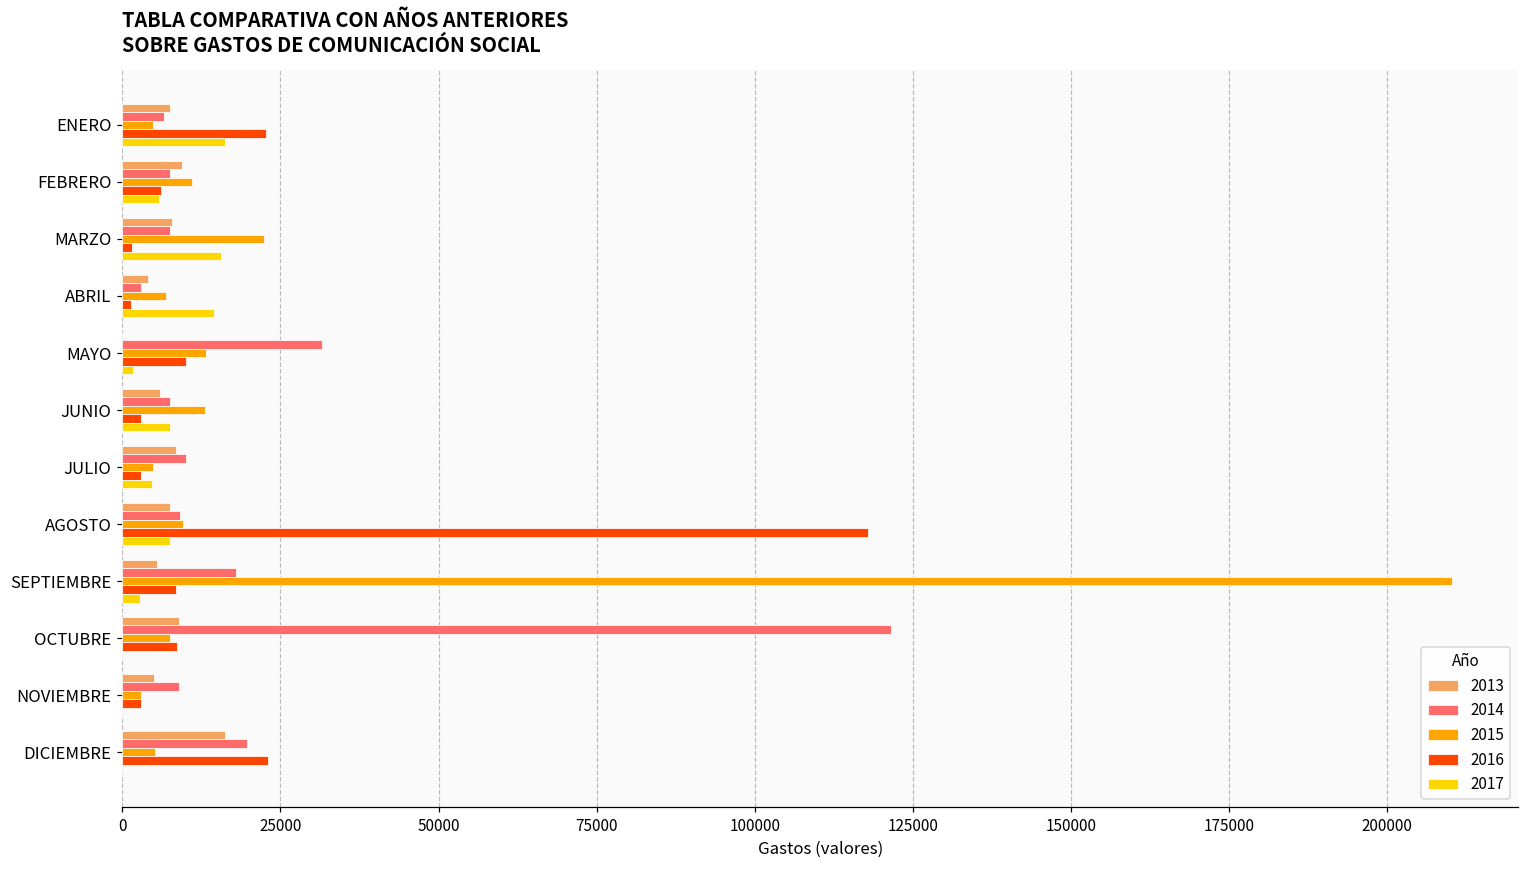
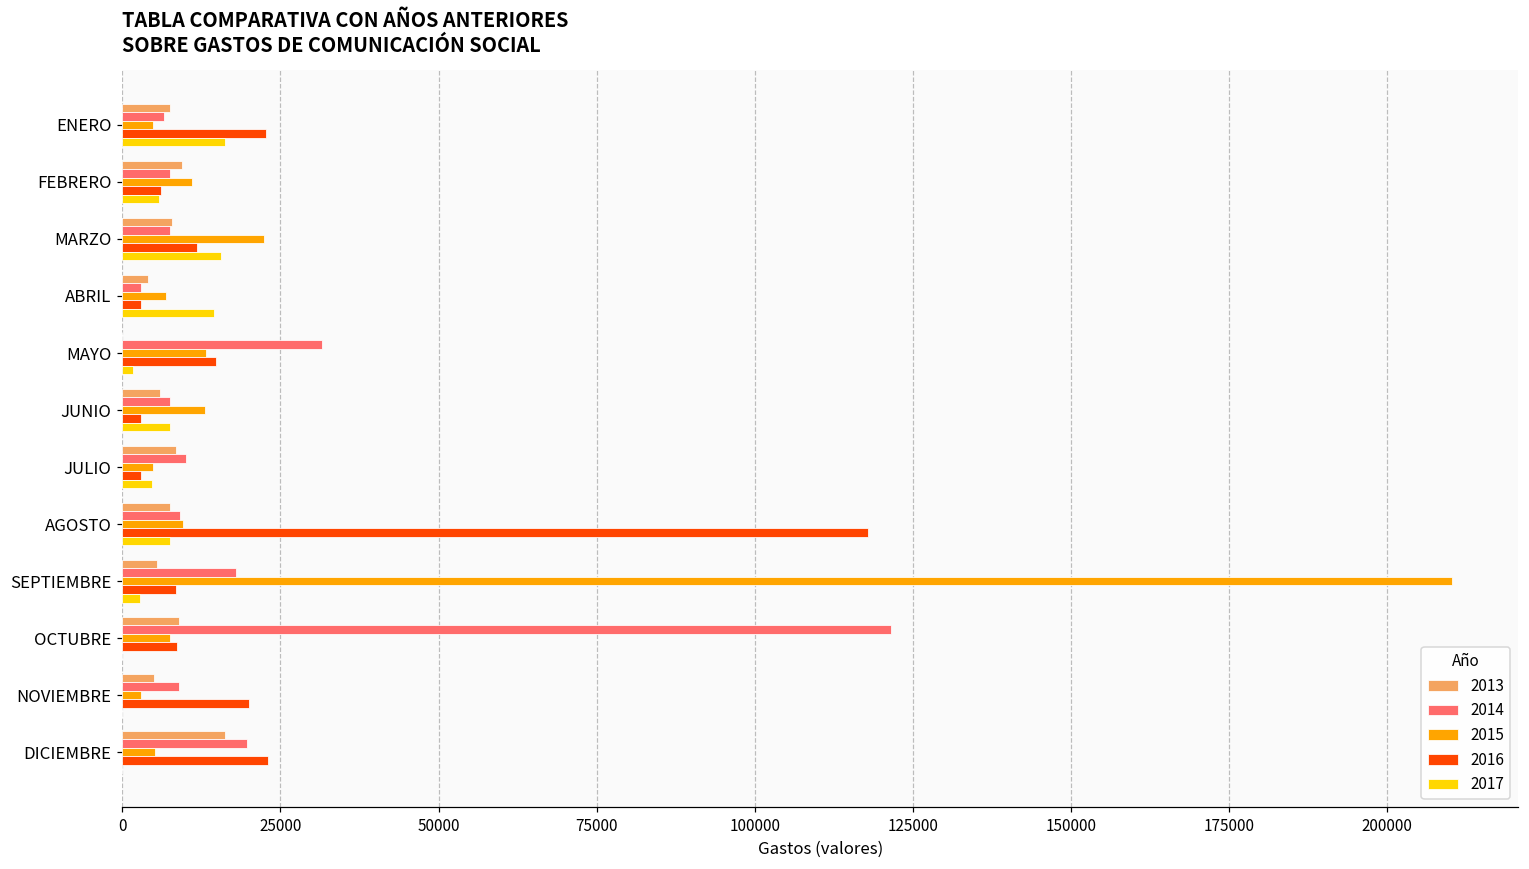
  {
    "2016": {
      "ENERO": 23000,
      "FEBRERO": 6000,
-     "MARZO": 2000,
-     "ABRIL": 1000,
-     "MAYO": 10000,
+     "MARZO": 12000,
+     "ABRIL": 3000,
+     "MAYO": 15000,
      "JUNIO": 3000,
      "JULIO": 3000,
      "AGOSTO": 118000,
      "SEPTIEMBRE": 8000,
      "OCTUBRE": 9000,
-     "NOVIEMBRE": 3000,
+     "NOVIEMBRE": 20000,
      "DICIEMBRE": 23000
    }
  }
